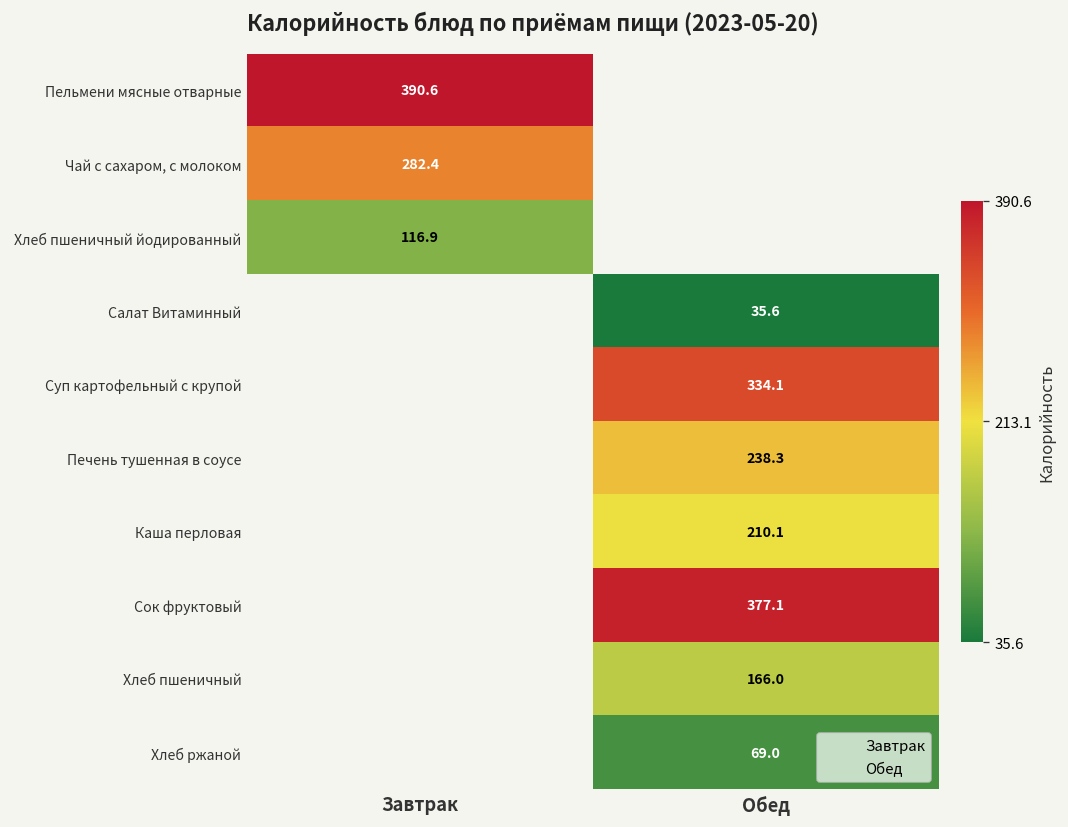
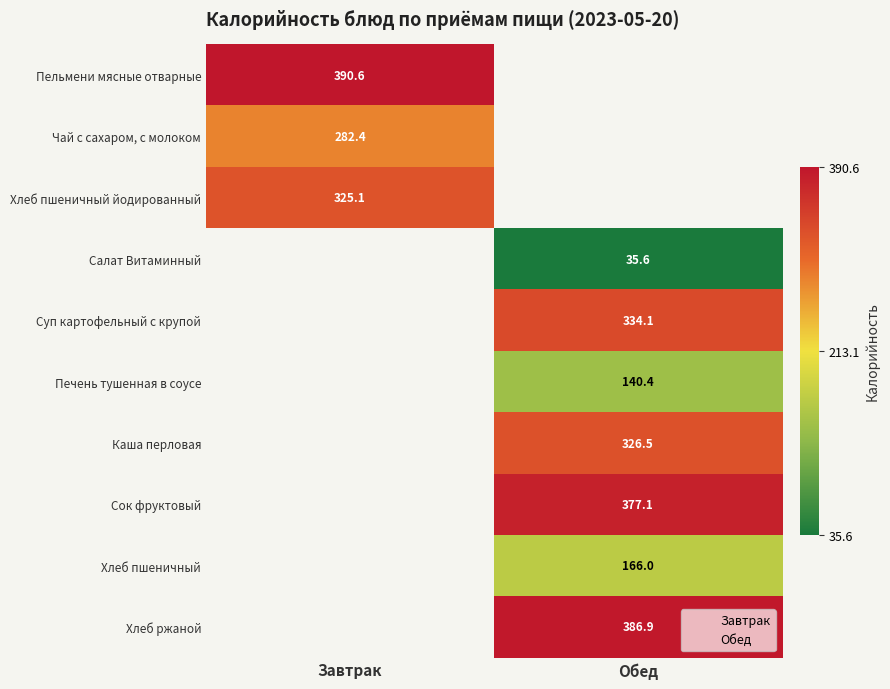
  {
    "Пельмени мясные отварные": {
      "Завтрак": 390.6
    },
    "Чай с сахаром, с молоком": {
      "Завтрак": 282.4
    },
    "Хлеб пшеничный йодированный": {
-     "Завтрак": 116.9
+     "Завтрак": 325.1
    },
    "Салат Витаминный": {
      "Обед": 35.6
    },
    "Суп картофельный с крупой": {
      "Обед": 334.1
    },
    "Печень тушенная в соусе": {
-     "Обед": 238.3
+     "Обед": 140.4
    },
    "Каша перловая": {
-     "Обед": 210.1
+     "Обед": 326.5
    },
    "Сок фруктовый": {
      "Обед": 377.1
    },
    "Хлеб пшеничный": {
      "Обед": 166.0
    },
    "Хлеб ржаной": {
-     "Обед": 69.0
+     "Обед": 386.9
    }
  }
